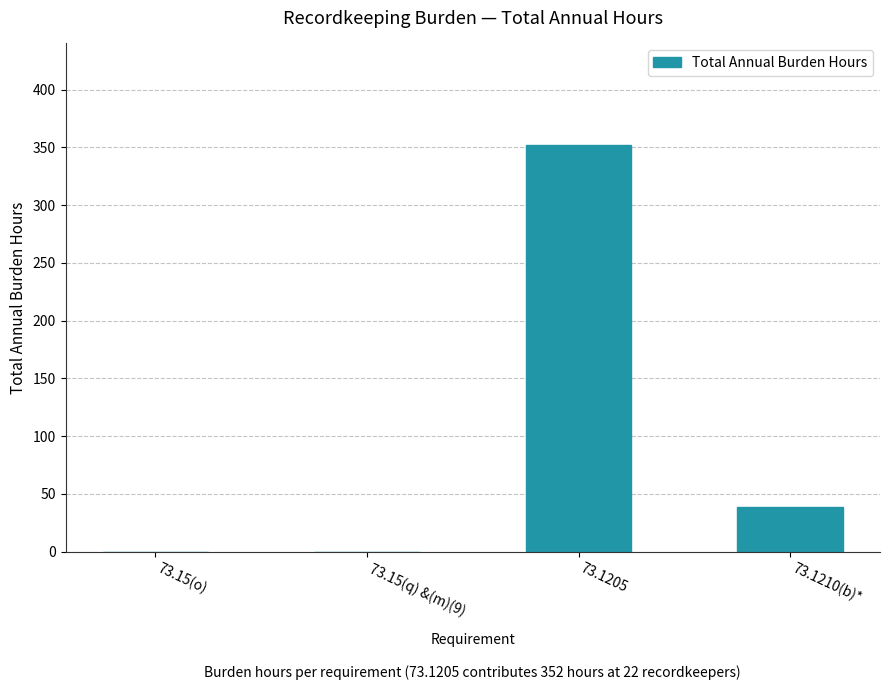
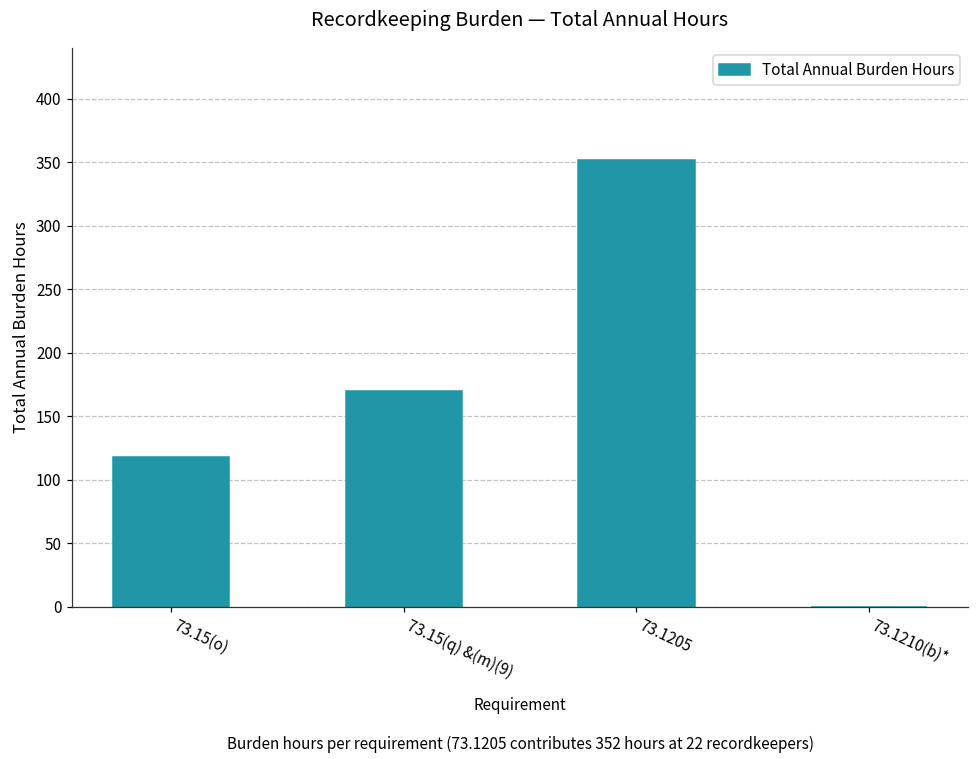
  {
-   "73.15(o)": 0,
-   "73.15(q) &(m)(9)": 0,
+   "73.15(o)": 118,
+   "73.15(q) &(m)(9)": 170,
    "73.1205": 352,
-   "73.1210(b)*": 39
+   "73.1210(b)*": 0
  }
